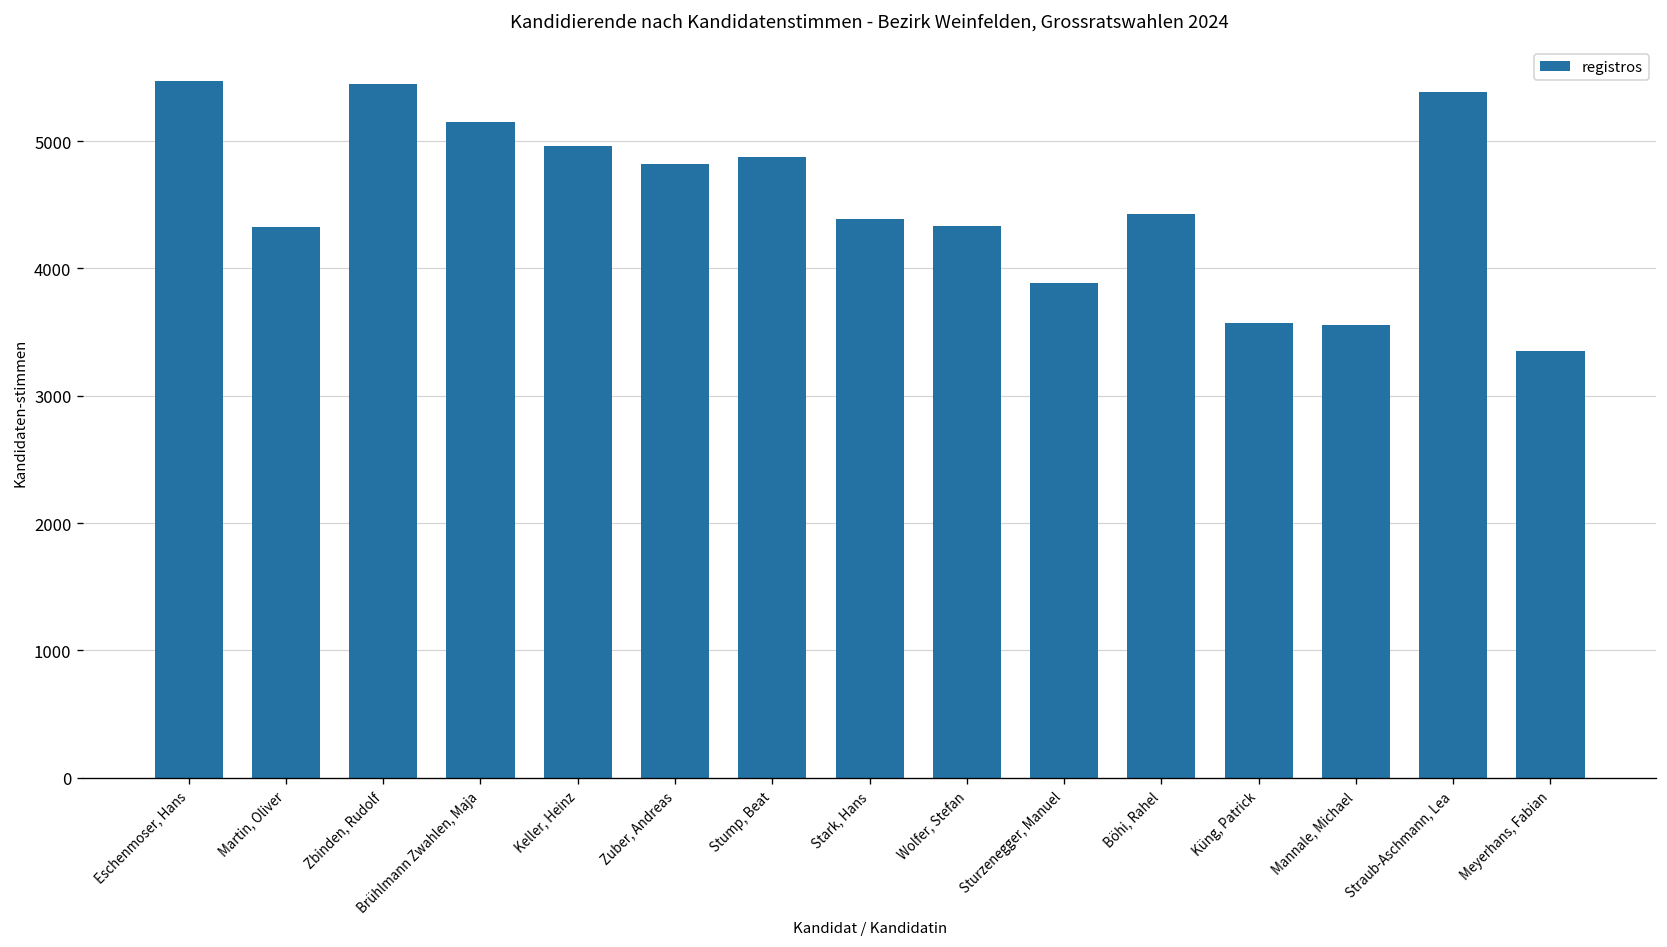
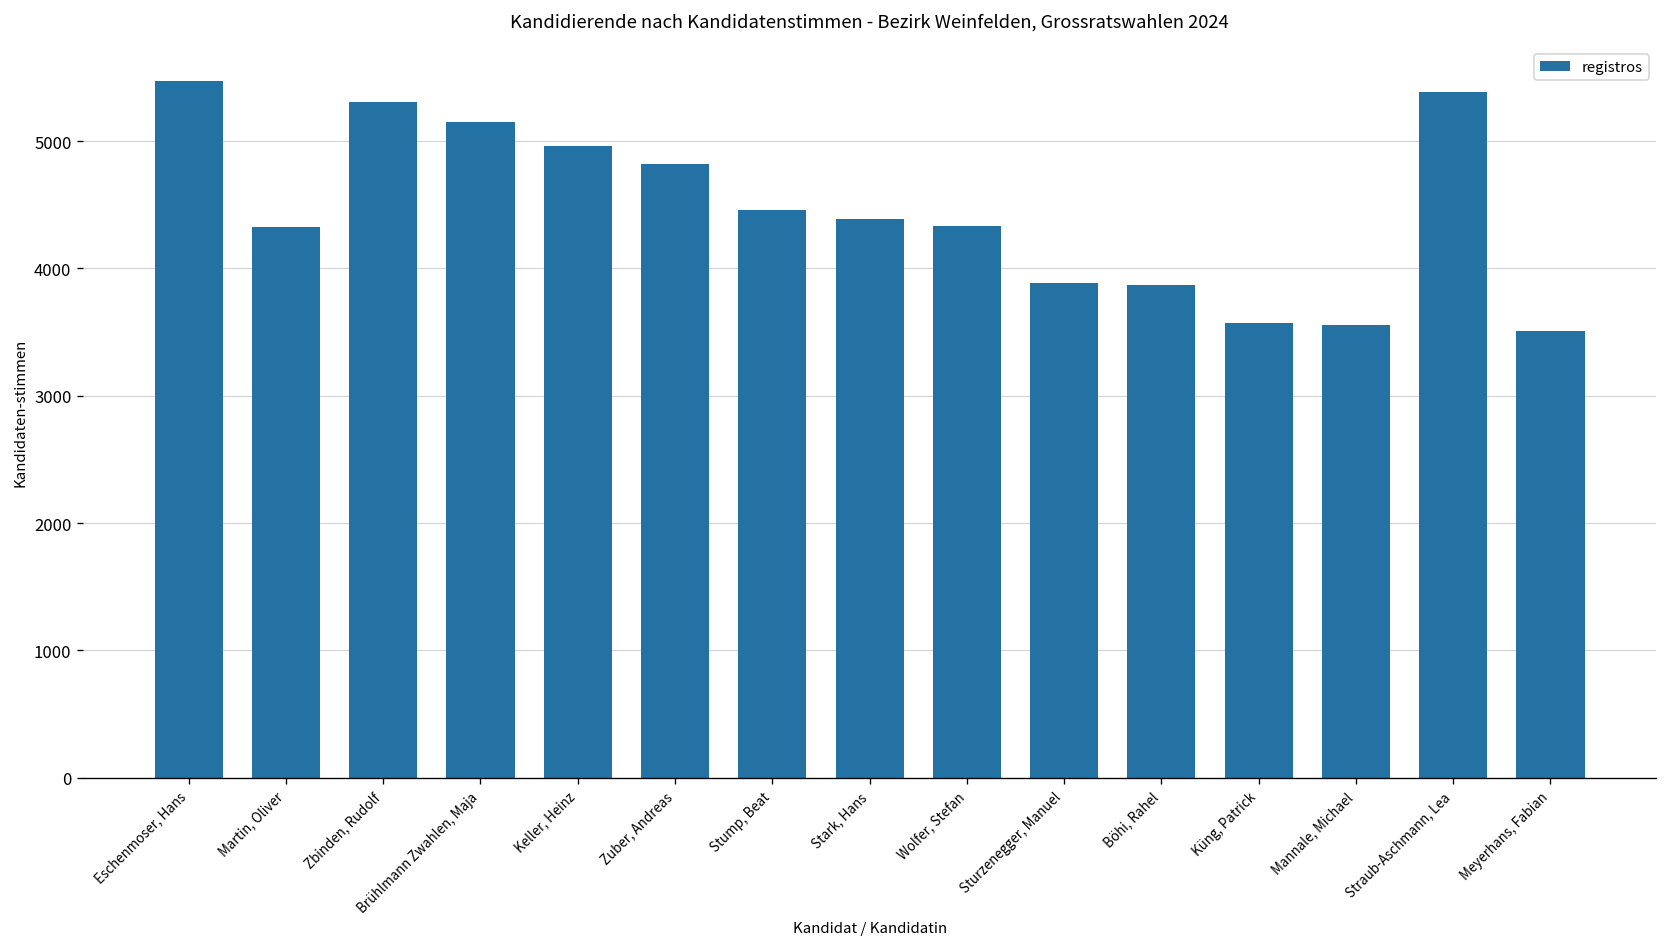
  {
    "Eschenmoser, Hans": 5470,
    "Martin, Oliver": 4330,
-   "Zbinden, Rudolf": 5450,
+   "Zbinden, Rudolf": 5310,
    "Brühlmann Zwahlen, Maja": 5150,
    "Keller, Heinz": 4960,
    "Zuber, Andreas": 4820,
-   "Stump, Beat": 4880,
+   "Stump, Beat": 4460,
    "Stark, Hans": 4390,
    "Wolfer, Stefan": 4330,
    "Sturzenegger, Manuel": 3890,
-   "Böhi, Rahel": 4430,
+   "Böhi, Rahel": 3870,
    "Küng, Patrick": 3570,
    "Mannale, Michael": 3550,
    "Straub-Aschmann, Lea": 5380,
-   "Meyerhans, Fabian": 3350
+   "Meyerhans, Fabian": 3510
  }
